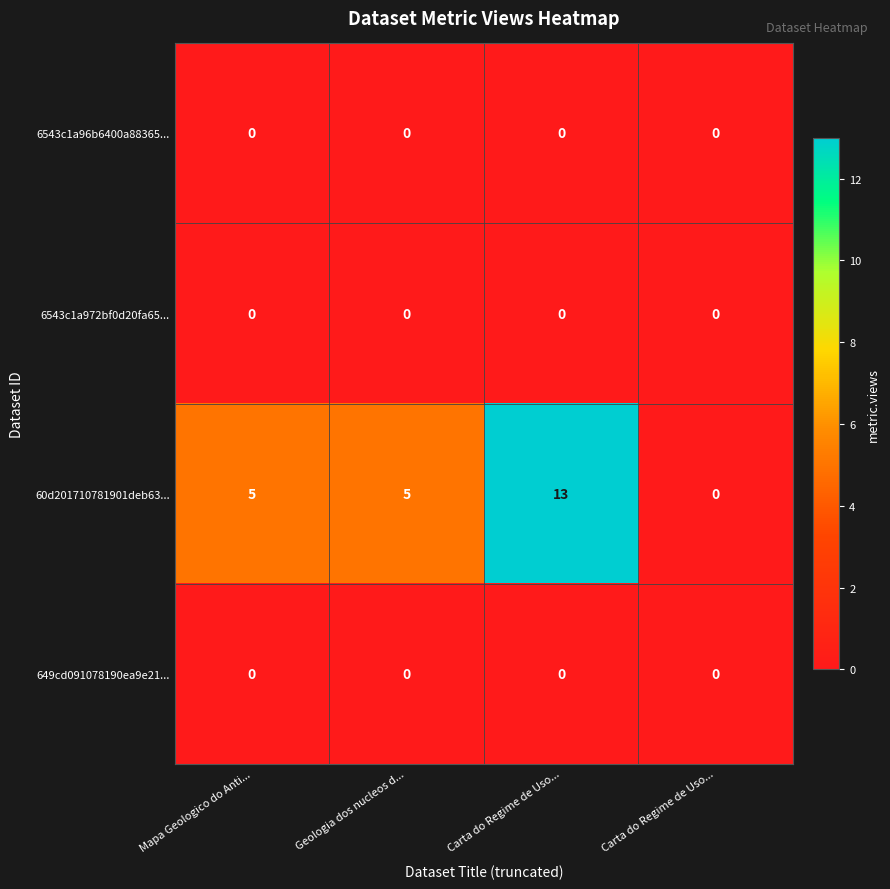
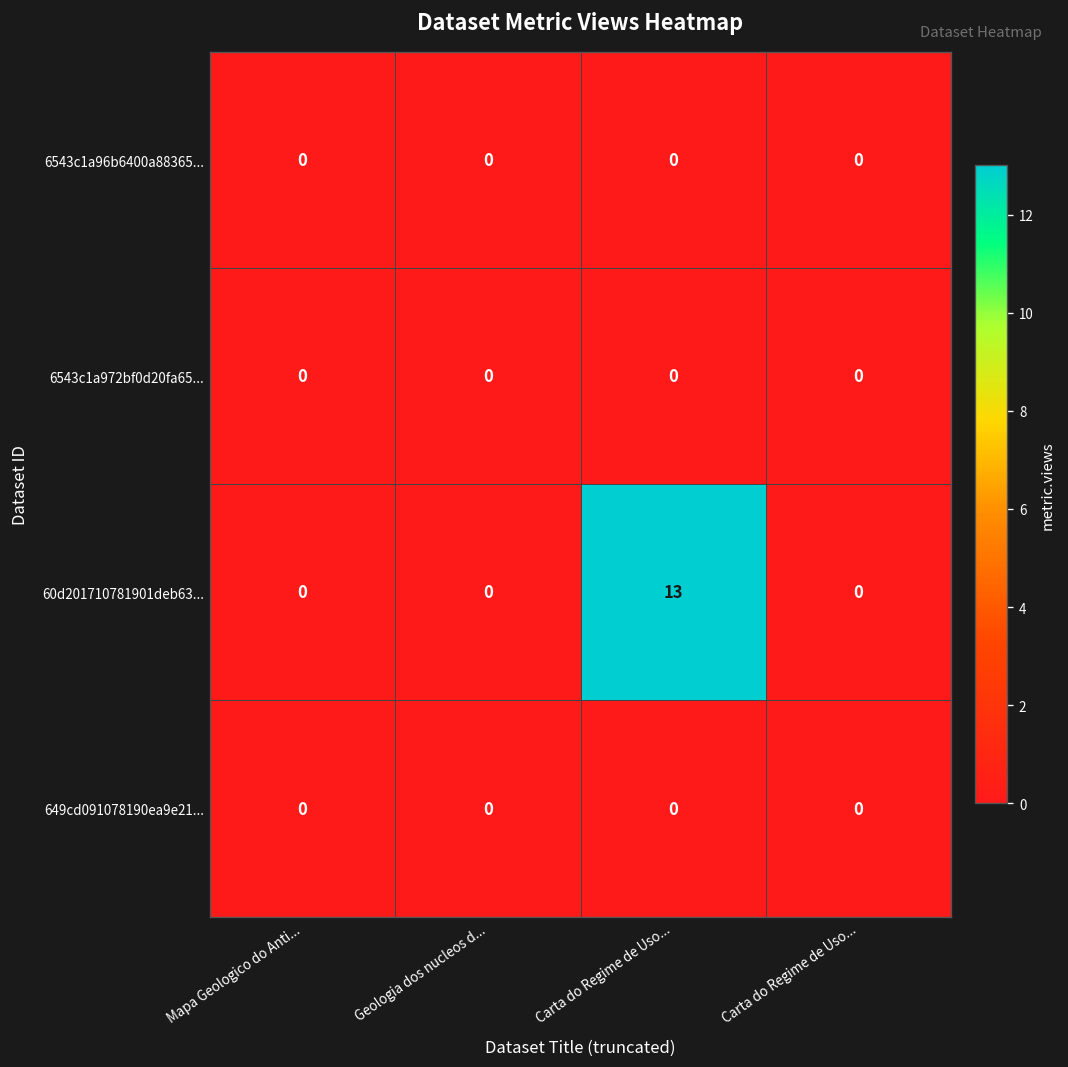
  {
    "6543c1a96b6400a88365...": {
      "Mapa Geologico do Anti...": 0,
      "Geologia dos nucleos d...": 0
    },
    "6543c1a972bf0d20fa65...": {
      "Mapa Geologico do Anti...": 0,
      "Geologia dos nucleos d...": 0
    },
    "60d201710781901deb63...": {
-     "Mapa Geologico do Anti...": 5,
-     "Geologia dos nucleos d...": 5
+     "Mapa Geologico do Anti...": 0,
+     "Geologia dos nucleos d...": 0
    },
    "649cd091078190ea9e21...": {
      "Mapa Geologico do Anti...": 0,
      "Geologia dos nucleos d...": 0
    }
  }
